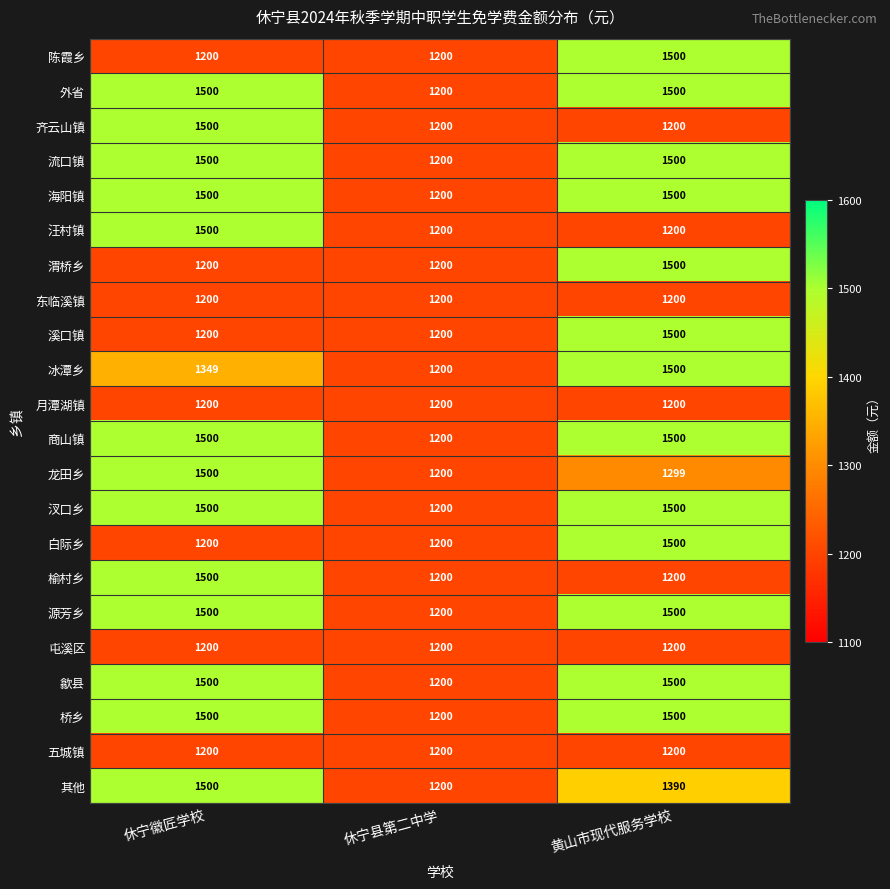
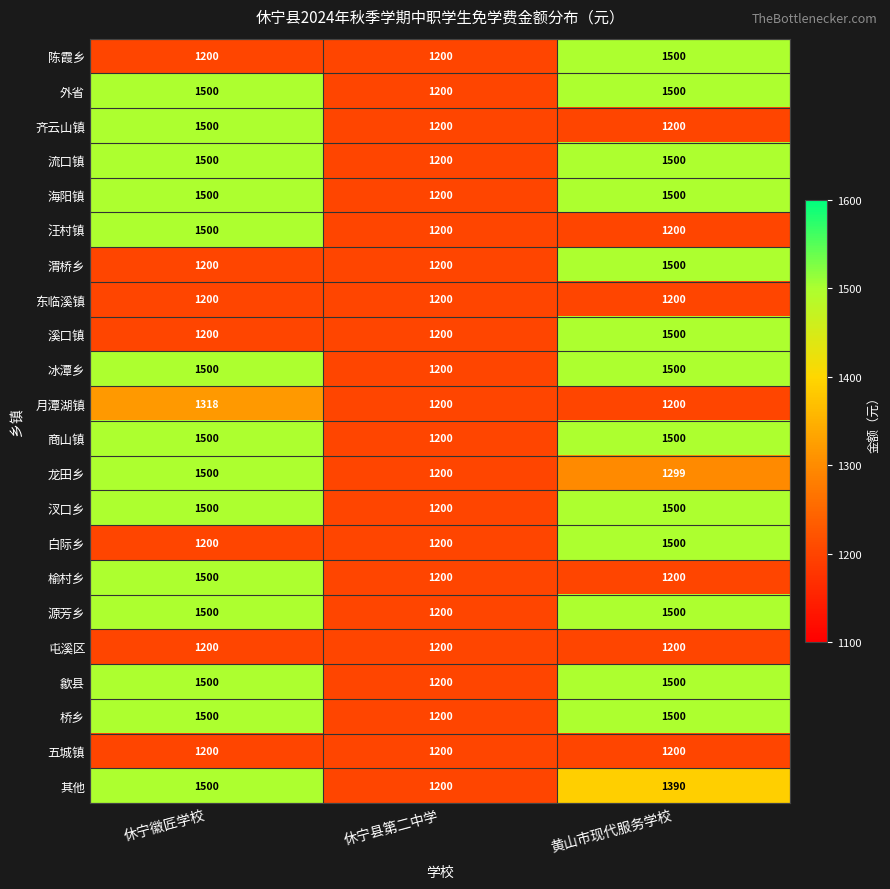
  {
    "陈霞乡": {
      "休宁徽匠学校": 1200,
      "休宁县第二中学": 1200,
      "黄山市现代服务学校": 1500
    },
    "外省": {
      "休宁徽匠学校": 1500,
      "休宁县第二中学": 1200,
      "黄山市现代服务学校": 1500
    },
    "齐云山镇": {
      "休宁徽匠学校": 1500,
      "休宁县第二中学": 1200,
      "黄山市现代服务学校": 1200
    },
    "流口镇": {
      "休宁徽匠学校": 1500,
      "休宁县第二中学": 1200,
      "黄山市现代服务学校": 1500
    },
    "海阳镇": {
      "休宁徽匠学校": 1500,
      "休宁县第二中学": 1200,
      "黄山市现代服务学校": 1500
    },
    "汪村镇": {
      "休宁徽匠学校": 1500,
      "休宁县第二中学": 1200,
      "黄山市现代服务学校": 1200
    },
    "渭桥乡": {
      "休宁徽匠学校": 1200,
      "休宁县第二中学": 1200,
      "黄山市现代服务学校": 1500
    },
    "东临溪镇": {
      "休宁徽匠学校": 1200,
      "休宁县第二中学": 1200,
      "黄山市现代服务学校": 1200
    },
    "溪口镇": {
      "休宁徽匠学校": 1200,
      "休宁县第二中学": 1200,
      "黄山市现代服务学校": 1500
    },
    "冰潭乡": {
-     "休宁徽匠学校": 1349,
+     "休宁徽匠学校": 1500,
      "休宁县第二中学": 1200,
      "黄山市现代服务学校": 1500
    },
    "月潭湖镇": {
-     "休宁徽匠学校": 1200,
+     "休宁徽匠学校": 1318,
      "休宁县第二中学": 1200,
      "黄山市现代服务学校": 1200
    },
    "商山镇": {
      "休宁徽匠学校": 1500,
      "休宁县第二中学": 1200,
      "黄山市现代服务学校": 1500
    },
    "龙田乡": {
      "休宁徽匠学校": 1500,
      "休宁县第二中学": 1200,
      "黄山市现代服务学校": 1299
    },
    "汊口乡": {
      "休宁徽匠学校": 1500,
      "休宁县第二中学": 1200,
      "黄山市现代服务学校": 1500
    },
    "白际乡": {
      "休宁徽匠学校": 1200,
      "休宁县第二中学": 1200,
      "黄山市现代服务学校": 1500
    },
    "榆村乡": {
      "休宁徽匠学校": 1500,
      "休宁县第二中学": 1200,
      "黄山市现代服务学校": 1200
    },
    "源芳乡": {
      "休宁徽匠学校": 1500,
      "休宁县第二中学": 1200,
      "黄山市现代服务学校": 1500
    },
    "屯溪区": {
      "休宁徽匠学校": 1200,
      "休宁县第二中学": 1200,
      "黄山市现代服务学校": 1200
    },
    "歙县": {
      "休宁徽匠学校": 1500,
      "休宁县第二中学": 1200,
      "黄山市现代服务学校": 1500
    },
    "桥乡": {
      "休宁徽匠学校": 1500,
      "休宁县第二中学": 1200,
      "黄山市现代服务学校": 1500
    },
    "五城镇": {
      "休宁徽匠学校": 1200,
      "休宁县第二中学": 1200,
      "黄山市现代服务学校": 1200
    },
    "其他": {
      "休宁徽匠学校": 1500,
      "休宁县第二中学": 1200,
      "黄山市现代服务学校": 1390
    }
  }
